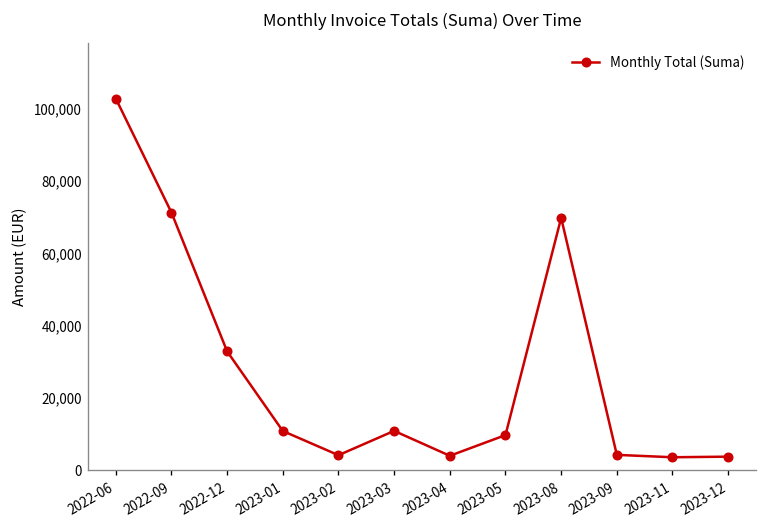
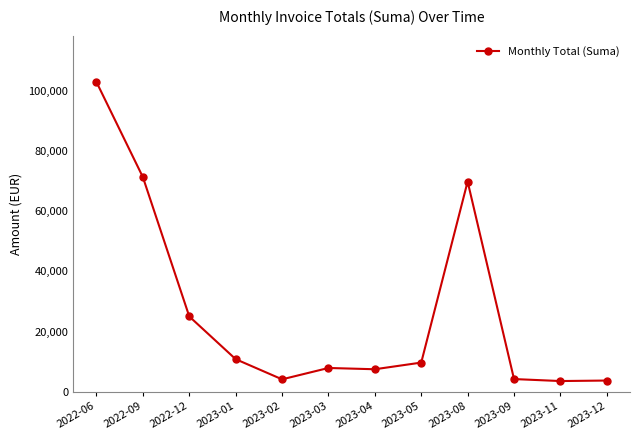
  {
    "2022-06": "103,000",
    "2022-09": "71,000",
-   "2022-12": "33,000",
+   "2022-12": "25,000",
    "2023-01": "11,000",
    "2023-02": "4,000",
-   "2023-03": "11,000",
-   "2023-04": "4,000",
+   "2023-03": "8,000",
+   "2023-04": "7,000",
    "2023-05": "10,000",
    "2023-08": "70,000",
    "2023-09": "4,000",
    "2023-11": "4,000",
    "2023-12": "4,000"
  }
